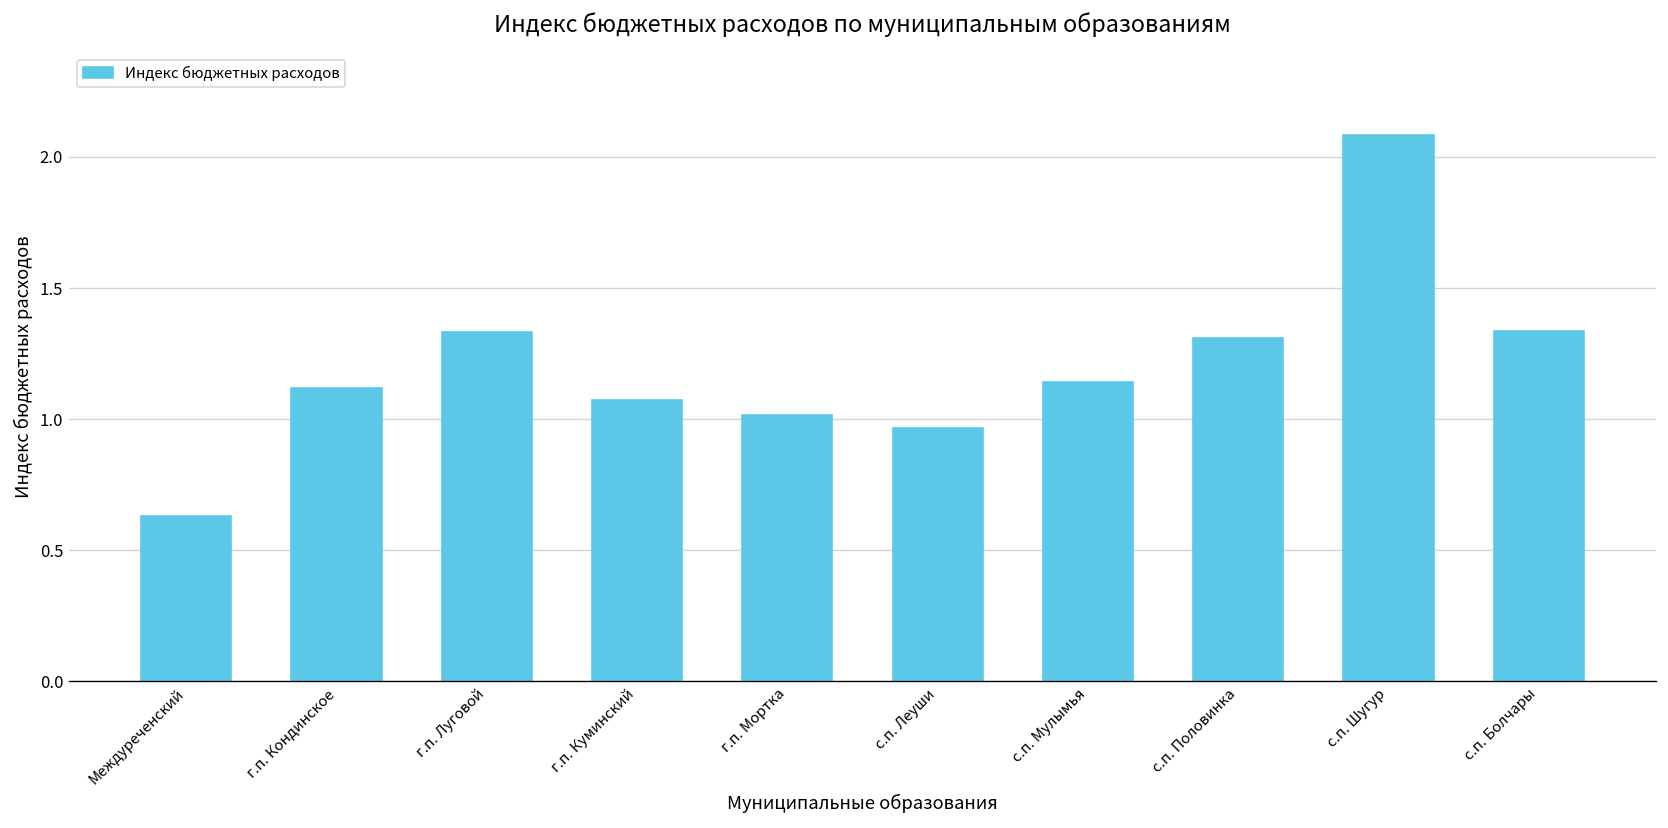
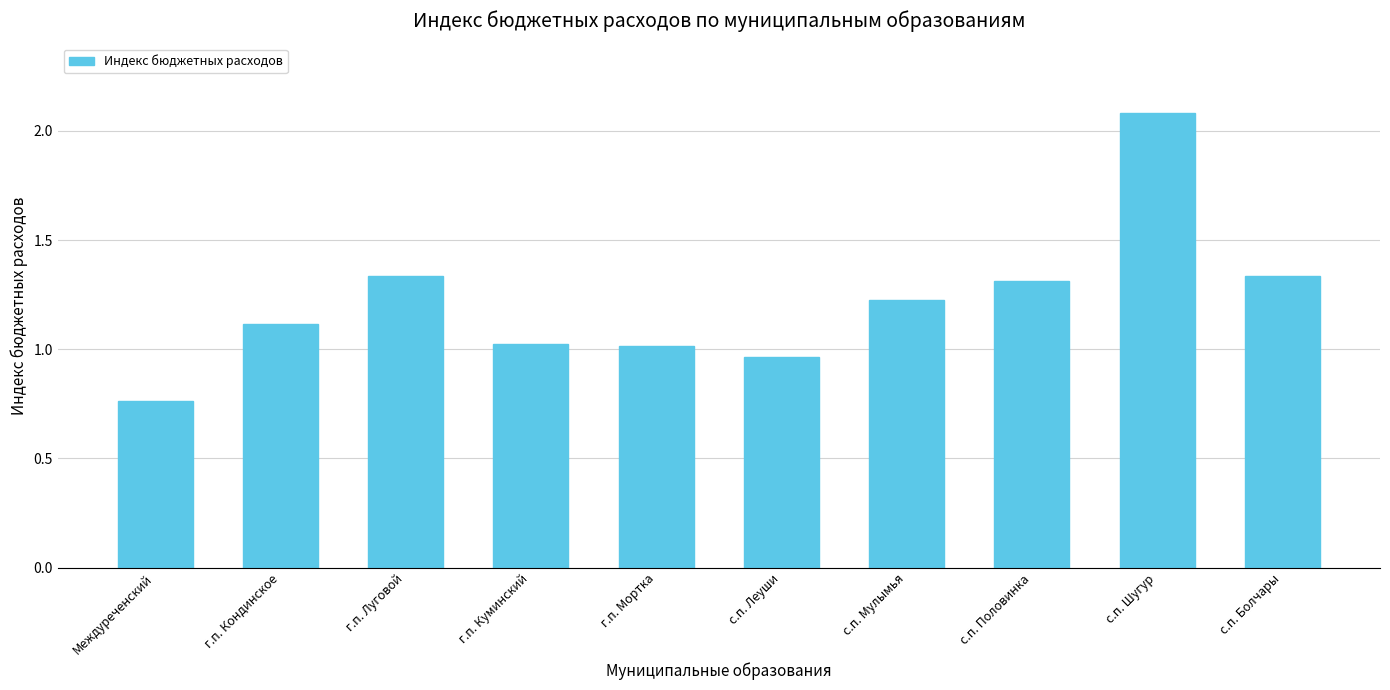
  {
-   "Междуреченский": 0.63,
+   "Междуреченский": 0.77,
    "г.п. Кондинское": 1.12,
    "г.п. Луговой": 1.33,
-   "г.п. Куминский": 1.07,
+   "г.п. Куминский": 1.03,
    "г.п. Мортка": 1.01,
    "с.п. Леуши": 0.97,
-   "с.п. Мулымья": 1.14,
+   "с.п. Мулымья": 1.22,
    "с.п. Половинка": 1.31,
    "с.п. Шугур": 2.08,
    "с.п. Болчары": 1.34
  }
